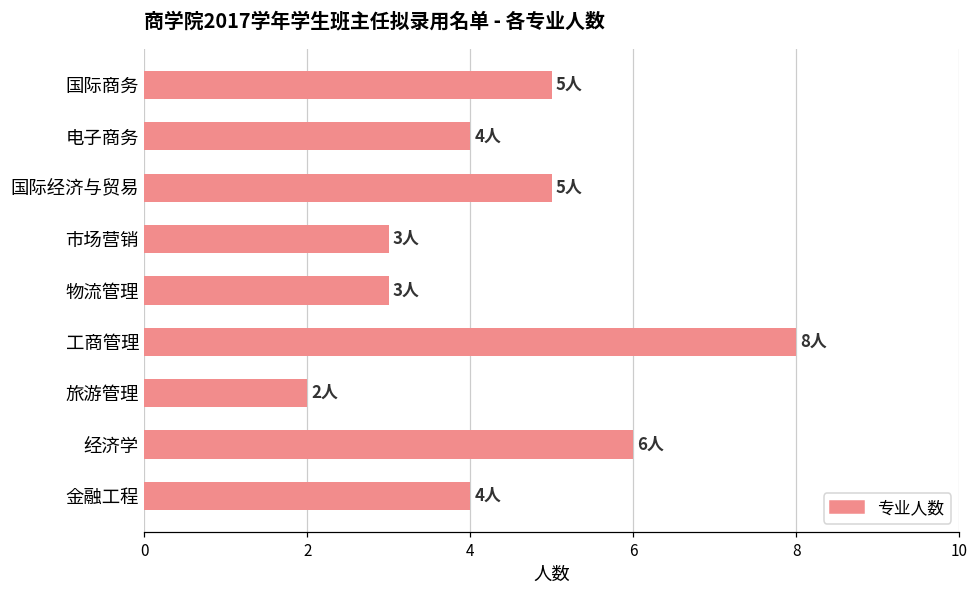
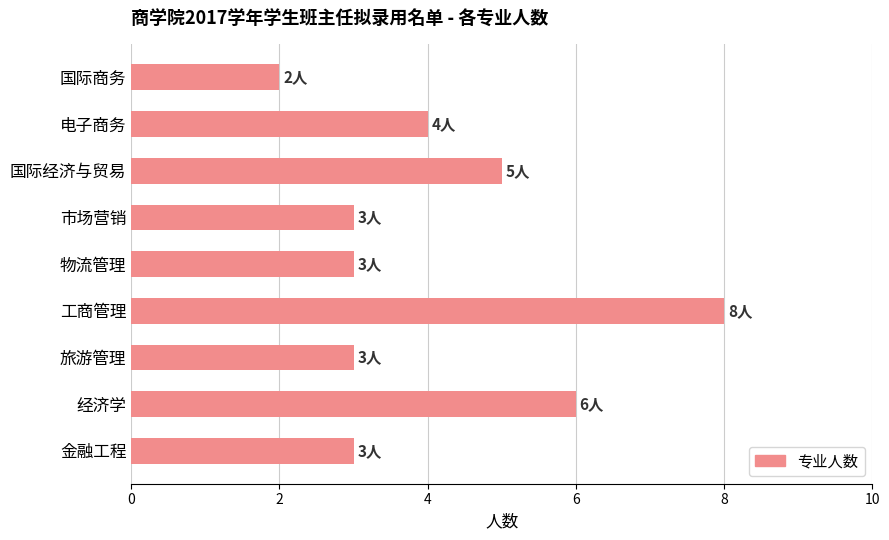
  {
-   "国际商务": "5人",
+   "国际商务": "2人",
    "电子商务": "4人",
    "国际经济与贸易": "5人",
    "市场营销": "3人",
    "物流管理": "3人",
    "工商管理": "8人",
-   "旅游管理": "2人",
+   "旅游管理": "3人",
    "经济学": "6人",
-   "金融工程": "4人"
+   "金融工程": "3人"
  }
